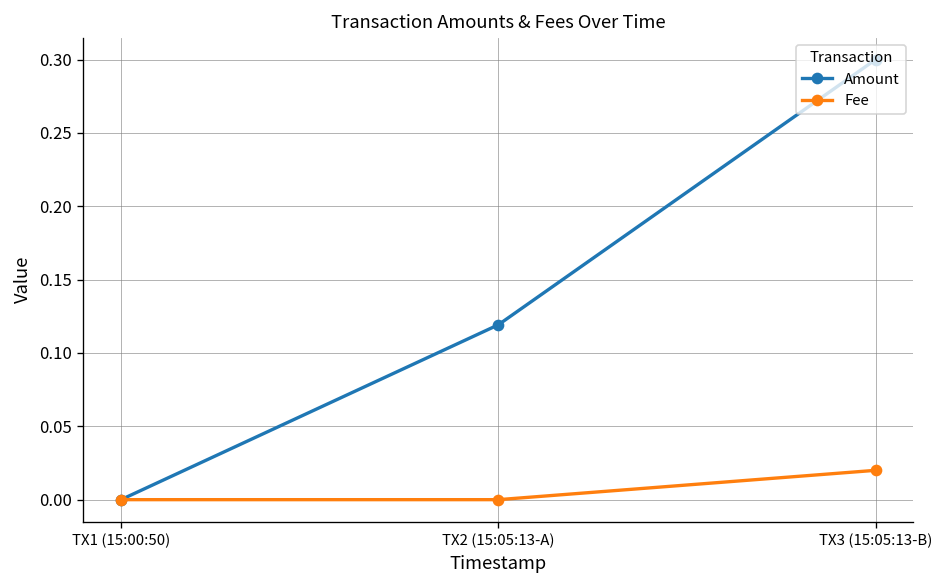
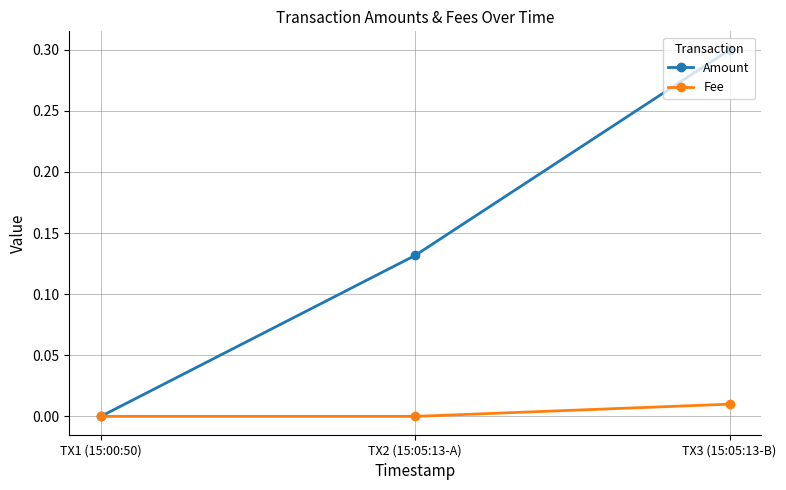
  {
    "Amount": {
-     "TX2 (15:05:13-A)": 0.119
+     "TX2 (15:05:13-A)": 0.132
    },
    "Fee": {
      "TX2 (15:05:13-A)": 0.00,
-     "TX3 (15:05:13-B)": 0.02
+     "TX3 (15:05:13-B)": 0.01
    }
  }
